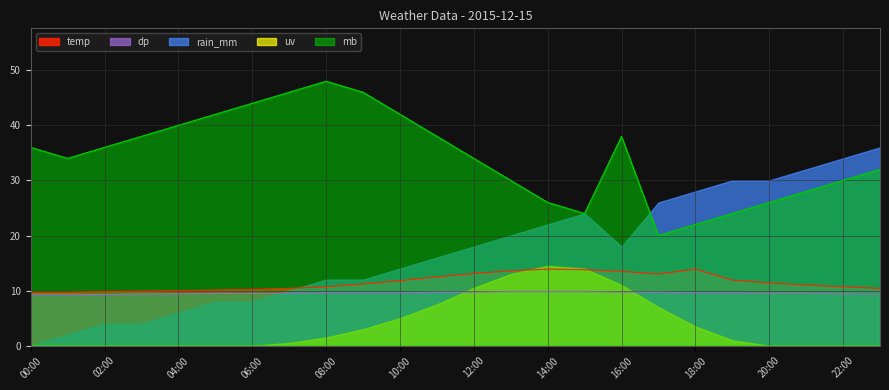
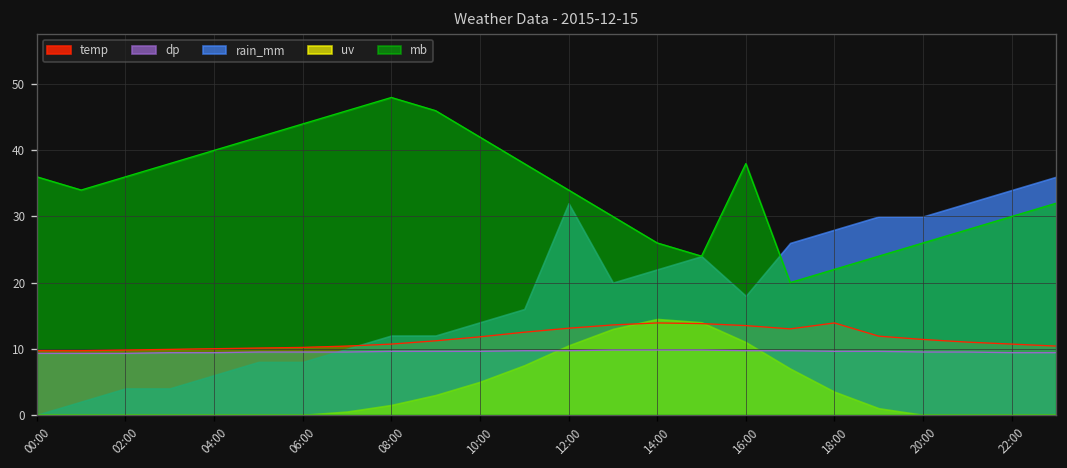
  {
    "temp": {
      "02:00": 10,
      "04:00": 10,
      "06:00": 10,
      "08:00": 11,
      "10:00": 12,
      "12:00": 13,
      "14:00": 14,
      "16:00": 14,
      "18:00": 14,
      "20:00": 11,
      "22:00": 11
    },
    "dp": {
      "02:00": 9,
      "04:00": 9,
      "06:00": 10,
      "08:00": 10,
      "10:00": 10,
      "12:00": 10,
      "14:00": 10,
      "16:00": 10,
      "18:00": 10,
      "20:00": 10,
      "22:00": 9
    },
    "rain_mm": {
      "02:00": 4,
      "04:00": 6,
      "06:00": 8,
      "08:00": 12,
      "10:00": 14,
-     "12:00": 18,
+     "12:00": 32,
      "14:00": 22,
      "16:00": 18,
      "18:00": 28,
      "20:00": 30,
      "22:00": 34
    },
    "uv": {
      "02:00": 0,
      "04:00": 0,
      "06:00": 0,
      "08:00": 2,
      "10:00": 5,
      "12:00": 11,
      "14:00": 15,
      "16:00": 11,
      "18:00": 4,
      "20:00": 0,
      "22:00": 0
    },
    "mb": {
      "00:00": 36,
      "02:00": 36,
      "04:00": 40,
      "06:00": 44,
      "08:00": 48,
      "10:00": 42,
      "12:00": 34,
      "14:00": 26,
      "16:00": 38,
      "18:00": 22,
      "20:00": 26,
      "22:00": 30
    }
  }
